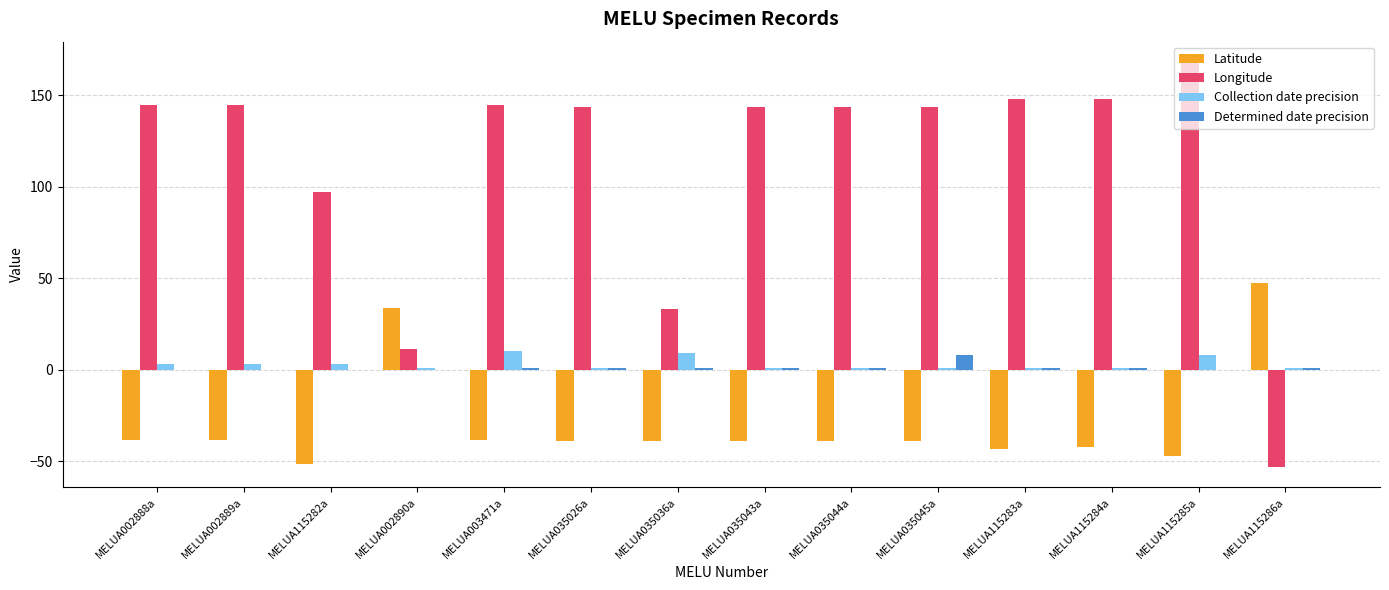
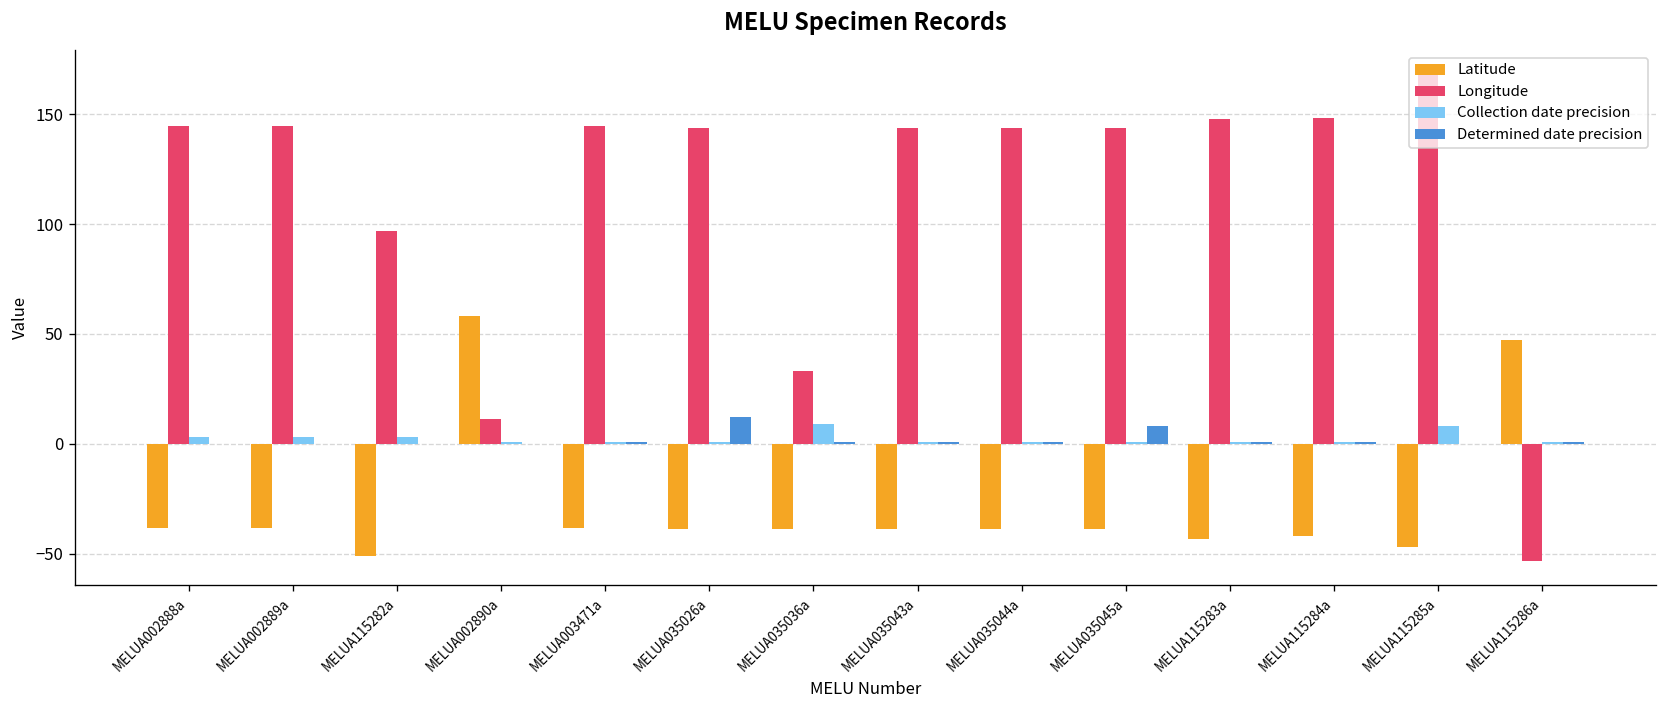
  {
    "Latitude": {
      "MELUA002888a": -38,
      "MELUA002889a": -38,
      "MELUA115282a": -51,
-     "MELUA002890a": 34,
+     "MELUA002890a": 58,
      "MELUA003471a": -38,
      "MELUA035026a": -39,
      "MELUA035036a": -39,
      "MELUA035043a": -39,
      "MELUA035044a": -39,
      "MELUA035045a": -39,
      "MELUA115283a": -43,
      "MELUA115284a": -42,
      "MELUA115285a": -47,
      "MELUA115286a": 47
    },
    "Longitude": {
      "MELUA002888a": 145,
      "MELUA002889a": 145,
      "MELUA115282a": 97,
      "MELUA002890a": 11,
      "MELUA003471a": 144,
      "MELUA035026a": 144,
      "MELUA035036a": 33,
      "MELUA035043a": 144,
      "MELUA035044a": 144,
      "MELUA035045a": 144,
      "MELUA115283a": 148,
      "MELUA115284a": 148,
      "MELUA115286a": -53
    },
    "Collection date precision": {
      "MELUA002888a": 3,
      "MELUA002889a": 3,
      "MELUA115282a": 3,
-     "MELUA003471a": 10,
+     "MELUA003471a": 1,
      "MELUA035036a": 9,
      "MELUA115285a": 8
    },
    "Determined date precision": {
      "MELUA002888a": 0,
      "MELUA002889a": 0,
      "MELUA115282a": 0,
      "MELUA002890a": 0,
-     "MELUA035026a": 1,
+     "MELUA035026a": 12,
      "MELUA035045a": 8,
      "MELUA115285a": 0
    }
  }
